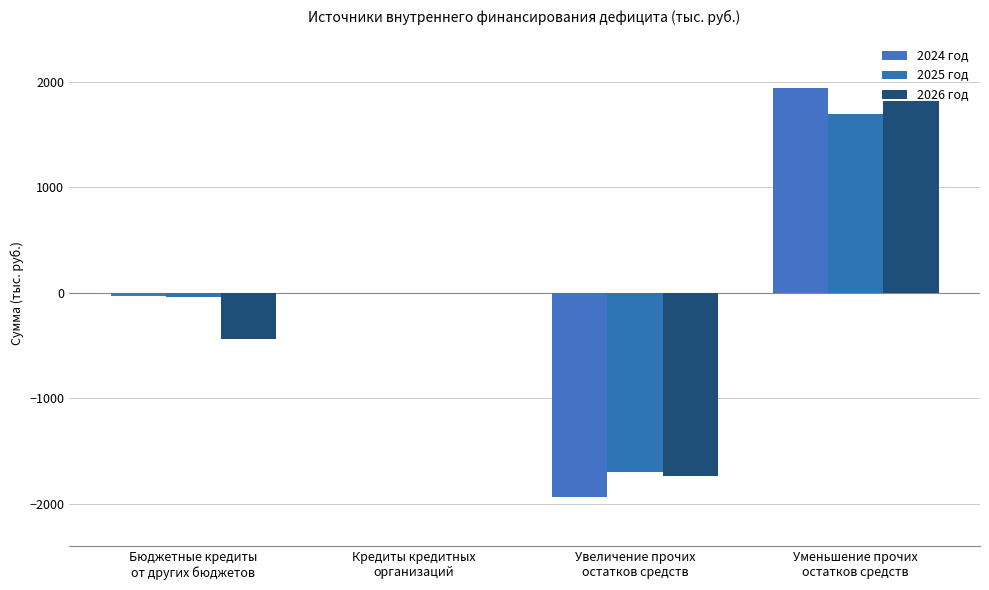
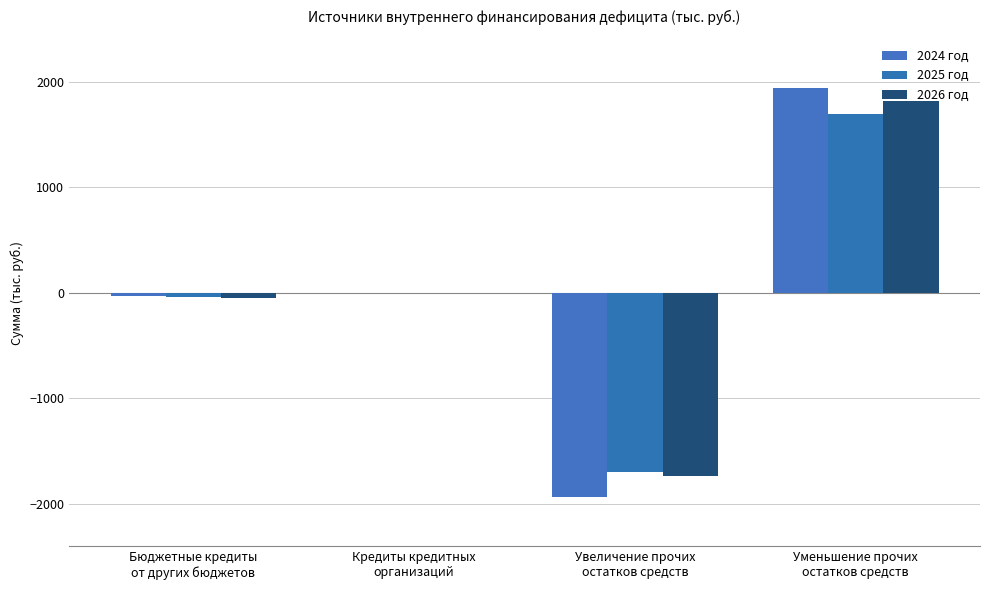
  {
    "2026 год": {
-     "Бюджетные кредиты от других бюджетов": -440,
+     "Бюджетные кредиты от других бюджетов": -50,
      "Кредиты кредитных организаций": 0,
      "Увеличение прочих остатков средств": -1740,
      "Уменьшение прочих остатков средств": 1820
    }
  }
